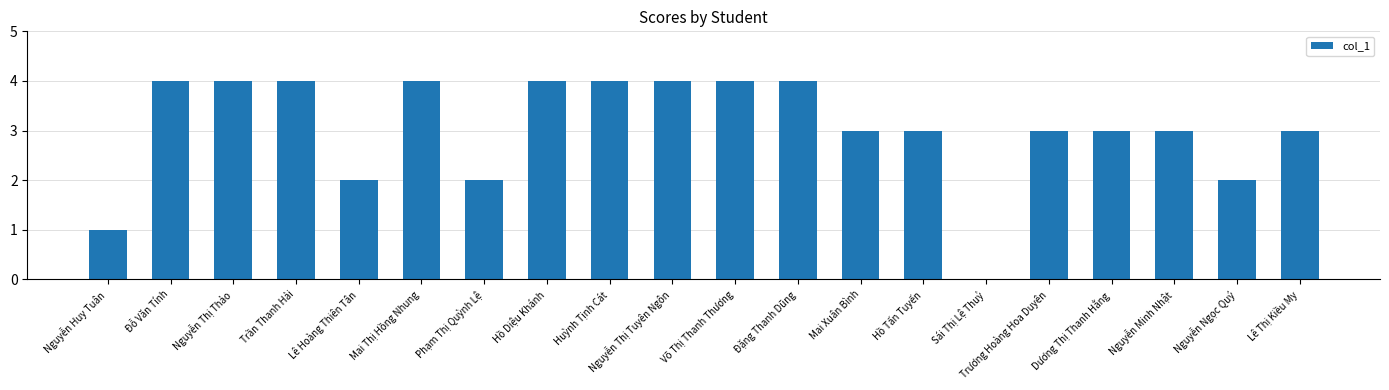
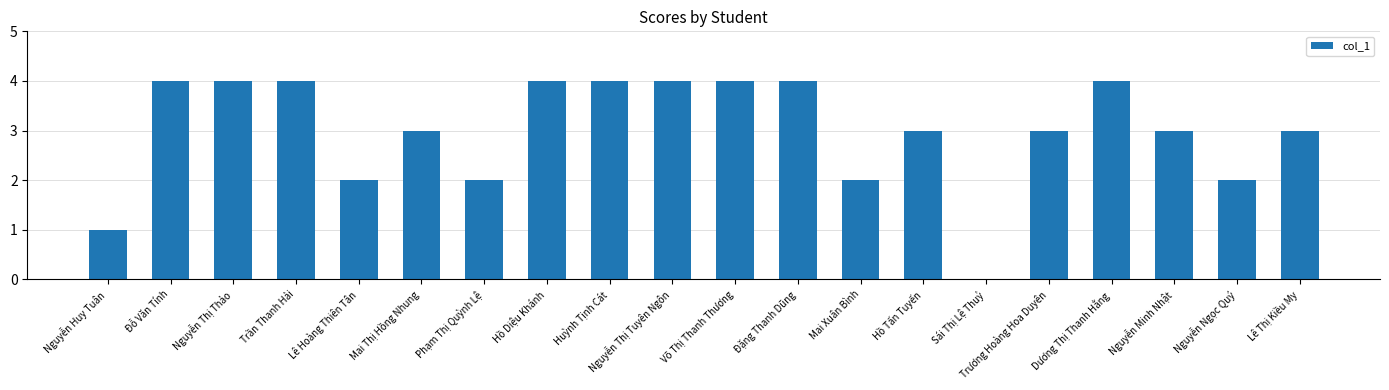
  {
    "Nguyễn Huy Tuân": 1,
    "Đỗ Văn Tính": 4,
    "Nguyễn Thị Thảo": 4,
    "Trần Thanh Hải": 4,
    "Lê Hoàng Thiên Tân": 2,
-   "Mai Thị Hồng Nhung": 4,
+   "Mai Thị Hồng Nhung": 3,
    "Phạm Thị Quỳnh Lệ": 2,
    "Hồ Diệu Khánh": 4,
    "Huỳnh Tịnh Cát": 4,
    "Nguyễn Thị Tuyên Ngôn": 4,
    "Võ Thị Thanh Thương": 4,
    "Đặng Thanh Dũng": 4,
-   "Mai Xuân Bình": 3,
+   "Mai Xuân Bình": 2,
    "Hồ Tấn Tuyến": 3,
    "Sái Thị Lệ Thuỷ": 0,
    "Trương Hoàng Hoa Duyên": 3,
-   "Dương Thị Thanh Hằng": 3,
+   "Dương Thị Thanh Hằng": 4,
    "Nguyễn Minh Nhật": 3,
    "Nguyễn Ngọc Quý": 2,
    "Lê Thị Kiều My": 3
  }
